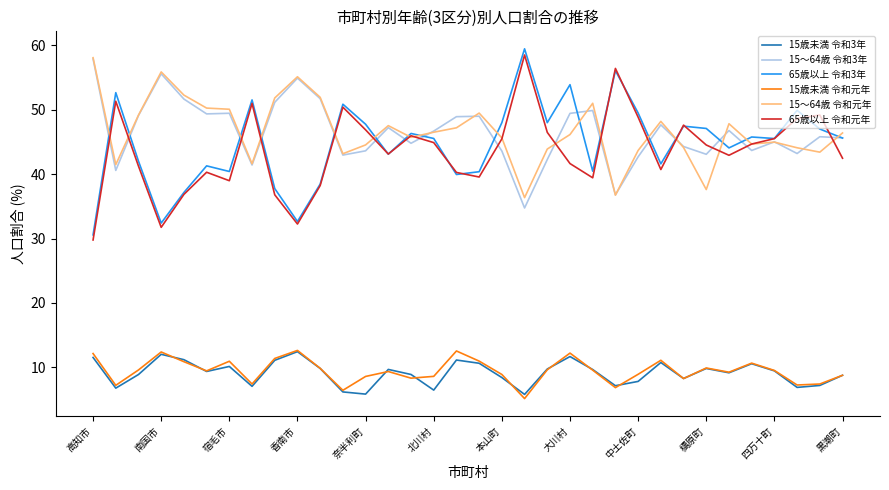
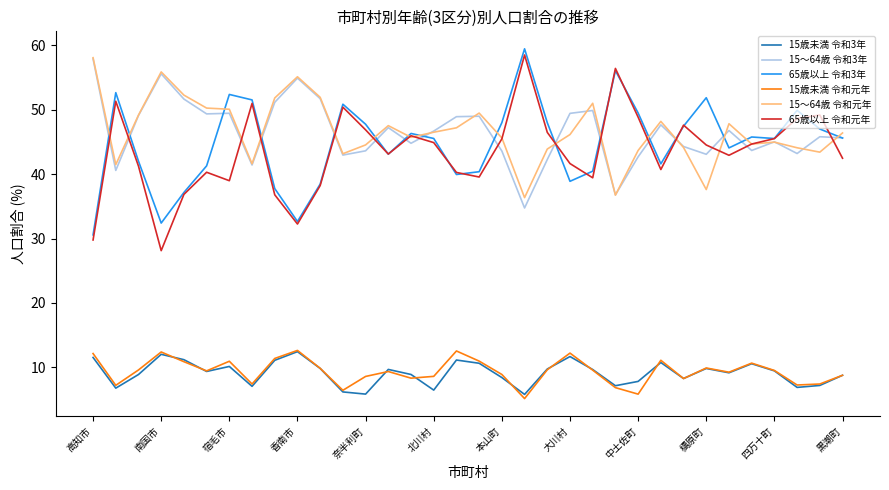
  {
    "15歳未満 令和3年": {
      "高知市": 12,
      "宿毛市": 10,
      "奈半利町": 6,
      "北川村": 6,
      "本山町": 8,
      "大川村": 12,
      "中土佐町": 8
    },
    "15～64歳 令和3年": {
      "宿毛市": 49,
      "奈半利町": 44,
      "本山町": 44,
      "大川村": 49,
      "中土佐町": 43,
      "檮原町": 43
    },
    "65歳以上 令和3年": {
      "高知市": 31,
      "南国市": 32,
-     "宿毛市": 40,
+     "宿毛市": 52,
      "奈半利町": 48,
      "北川村": 46,
      "本山町": 48,
-     "大川村": 54,
+     "大川村": 39,
      "中土佐町": 50,
-     "檮原町": 47
+     "檮原町": 52
    },
    "15歳未満 令和元年": {
      "高知市": 12,
      "宿毛市": 11,
      "奈半利町": 9,
      "北川村": 9,
      "本山町": 9,
      "大川村": 12,
-     "中土佐町": 9
+     "中土佐町": 6
    },
    "15～64歳 令和元年": {
      "宿毛市": 50,
      "奈半利町": 45,
      "大川村": 46,
      "中土佐町": 44,
      "檮原町": 38,
      "黒潮町": 46
    },
    "65歳以上 令和元年": {
      "高知市": 30,
-     "南国市": 32,
+     "南国市": 28,
      "宿毛市": 39,
      "奈半利町": 47,
      "北川村": 45,
      "大川村": 42,
      "中土佐町": 49,
      "檮原町": 45,
      "黒潮町": 42
    }
  }
